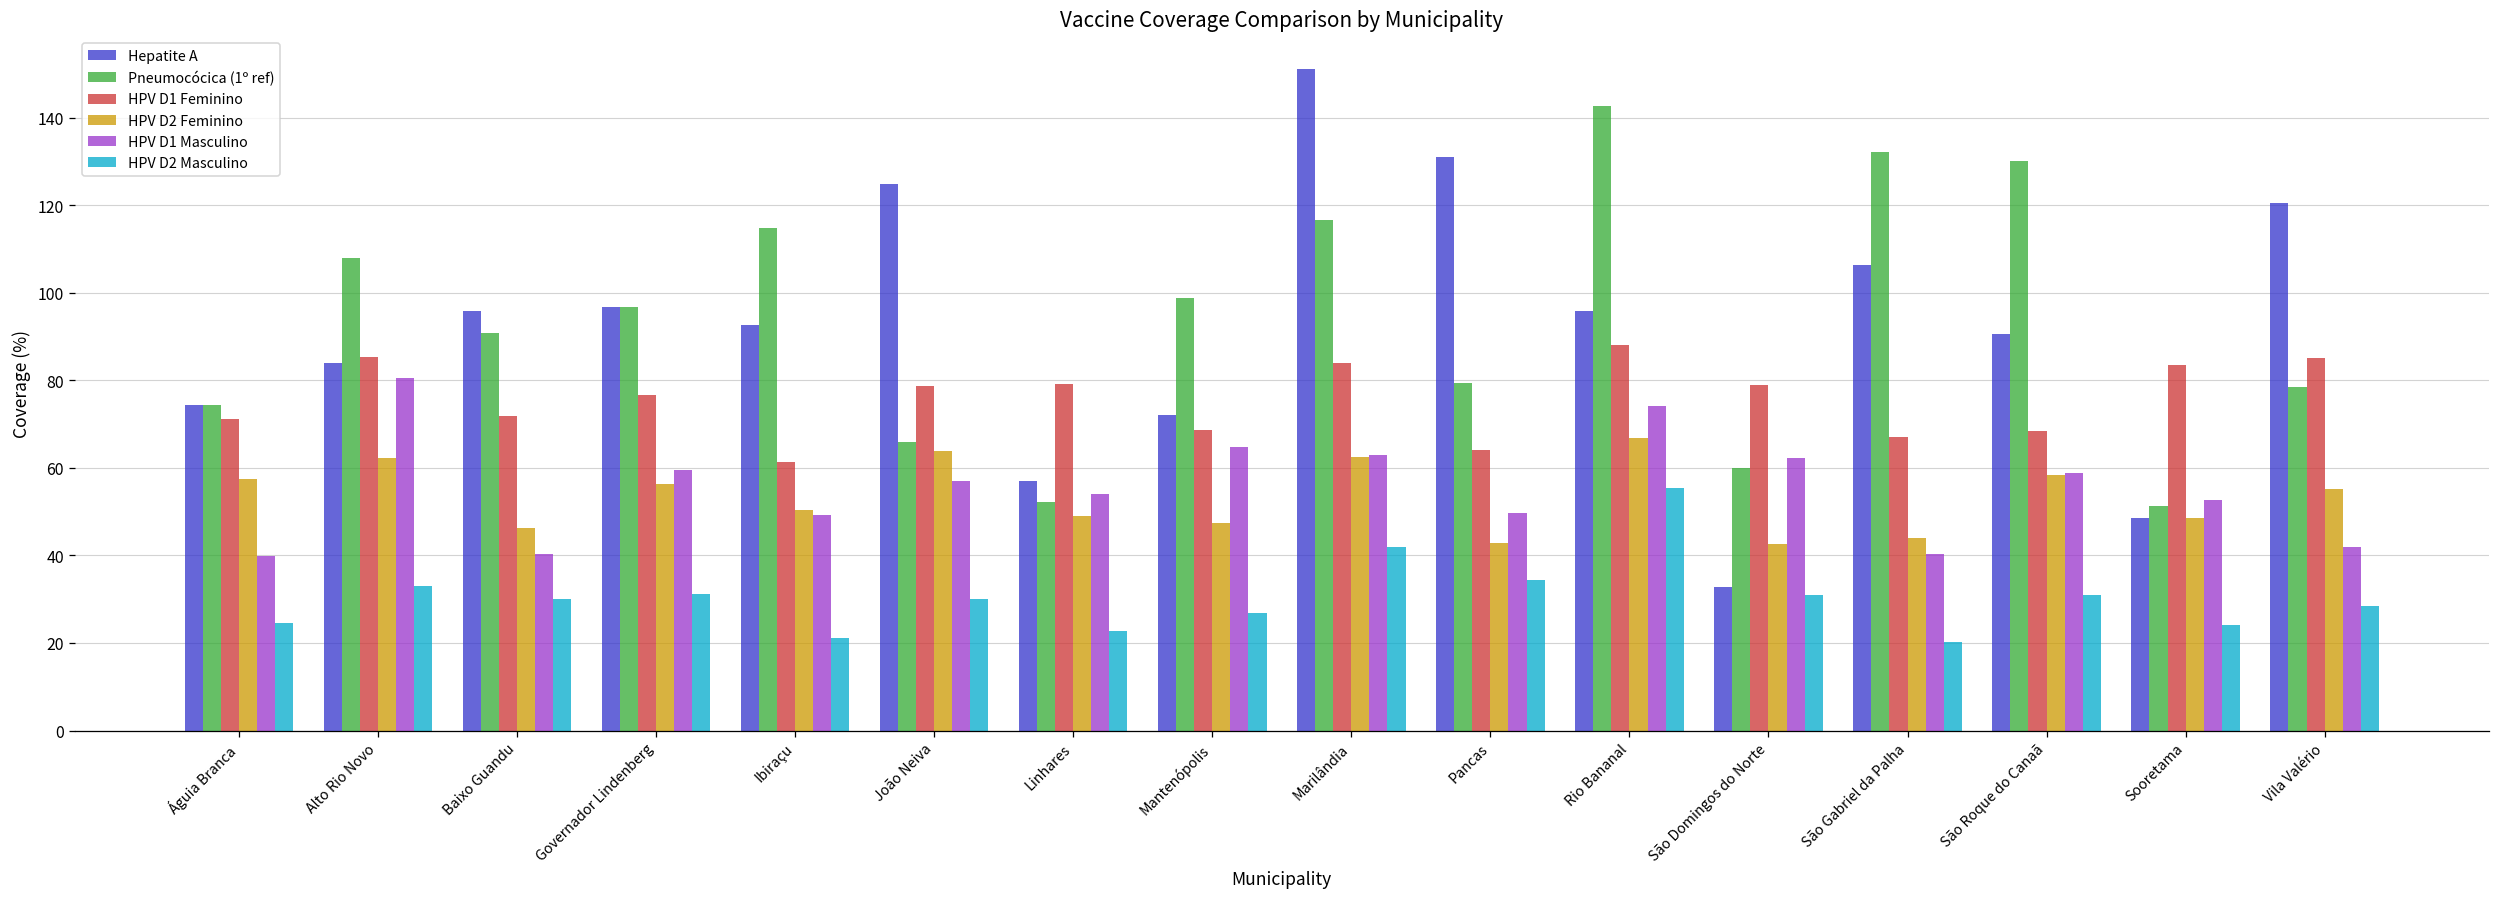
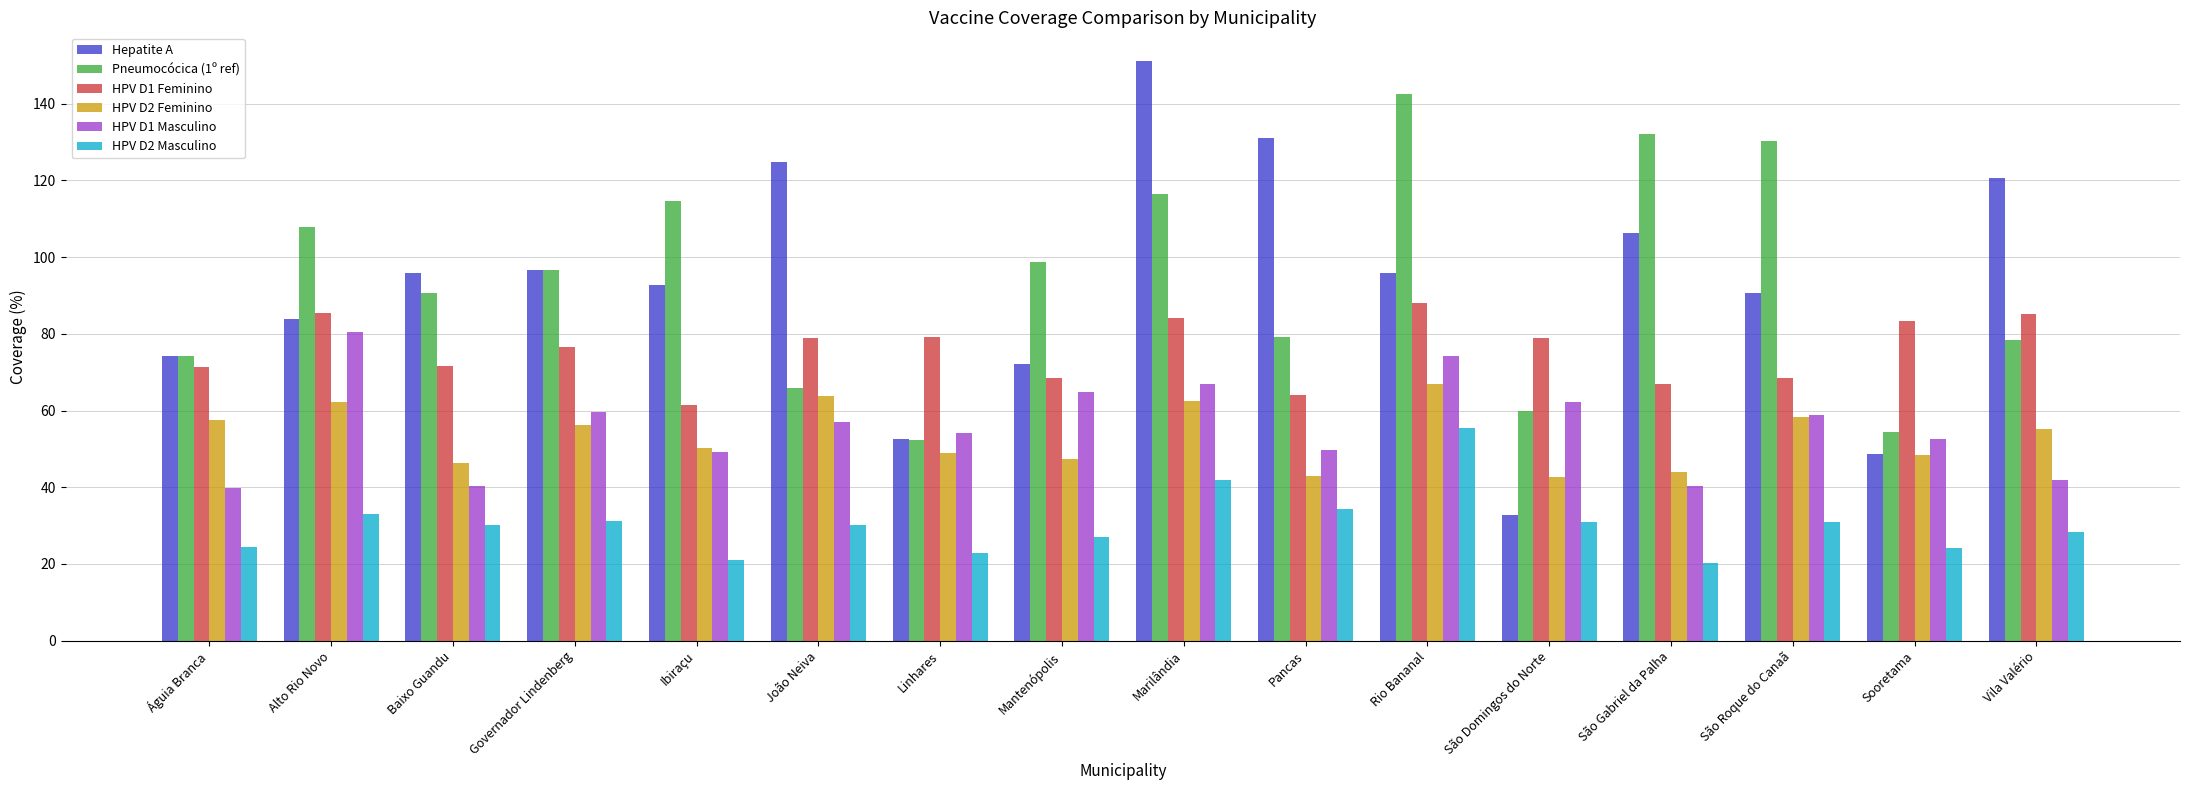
  {
    "Hepatite A": {
      "Águia Branca": 74,
      "Alto Rio Novo": 84,
      "Baixo Guandu": 96,
      "Governador Lindenberg": 97,
      "Ibiraçu": 93,
      "João Neiva": 125,
-     "Linhares": 57,
+     "Linhares": 53,
      "Mantenópolis": 72,
      "Marilândia": 151,
      "Pancas": 131,
      "Rio Bananal": 96,
      "São Domingos do Norte": 33,
      "São Gabriel da Palha": 106,
      "São Roque do Canaã": 91,
      "Sooretama": 49,
      "Vila Valério": 121
    },
    "Pneumocócica (1º ref)": {
      "Águia Branca": 74,
      "Alto Rio Novo": 108,
      "Baixo Guandu": 91,
      "Governador Lindenberg": 97,
      "Ibiraçu": 115,
      "João Neiva": 66,
      "Linhares": 52,
      "Mantenópolis": 99,
      "Marilândia": 117,
      "Pancas": 79,
      "Rio Bananal": 143,
      "São Domingos do Norte": 60,
      "São Gabriel da Palha": 132,
      "São Roque do Canaã": 130,
-     "Sooretama": 51,
+     "Sooretama": 54,
      "Vila Valério": 78
    },
    "HPV D1 Feminino": {
      "Águia Branca": 71,
      "Alto Rio Novo": 85,
      "Baixo Guandu": 72,
      "Governador Lindenberg": 77,
      "Ibiraçu": 61,
      "João Neiva": 79,
      "Linhares": 79,
      "Mantenópolis": 69,
      "Marilândia": 84,
      "Pancas": 64,
      "Rio Bananal": 88,
      "São Domingos do Norte": 79,
      "São Gabriel da Palha": 67,
      "São Roque do Canaã": 68,
      "Sooretama": 83,
      "Vila Valério": 85
    },
    "HPV D2 Feminino": {
      "Águia Branca": 57,
      "Alto Rio Novo": 62,
      "Baixo Guandu": 46,
      "Governador Lindenberg": 56,
      "Ibiraçu": 50,
      "João Neiva": 64,
      "Linhares": 49,
      "Mantenópolis": 47,
      "Marilândia": 62,
      "Pancas": 43,
      "Rio Bananal": 67,
      "São Domingos do Norte": 43,
      "São Gabriel da Palha": 44,
      "São Roque do Canaã": 58,
      "Sooretama": 48,
      "Vila Valério": 55
    },
    "HPV D1 Masculino": {
      "Águia Branca": 40,
      "Alto Rio Novo": 81,
      "Baixo Guandu": 40,
      "Governador Lindenberg": 60,
      "Ibiraçu": 49,
      "João Neiva": 57,
      "Linhares": 54,
      "Mantenópolis": 65,
-     "Marilândia": 63,
+     "Marilândia": 67,
      "Pancas": 50,
      "Rio Bananal": 74,
      "São Domingos do Norte": 62,
      "São Gabriel da Palha": 40,
      "São Roque do Canaã": 59,
      "Sooretama": 53,
      "Vila Valério": 42
    },
    "HPV D2 Masculino": {
      "Águia Branca": 25,
      "Alto Rio Novo": 33,
      "Baixo Guandu": 30,
      "Governador Lindenberg": 31,
      "Ibiraçu": 21,
      "João Neiva": 30,
      "Linhares": 23,
      "Mantenópolis": 27,
      "Marilândia": 42,
      "Pancas": 34,
      "Rio Bananal": 55,
      "São Domingos do Norte": 31,
      "São Gabriel da Palha": 20,
      "São Roque do Canaã": 31,
      "Sooretama": 24,
      "Vila Valério": 28
    }
  }
